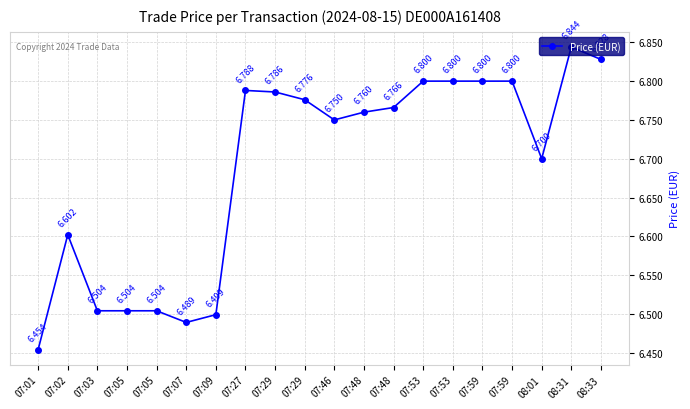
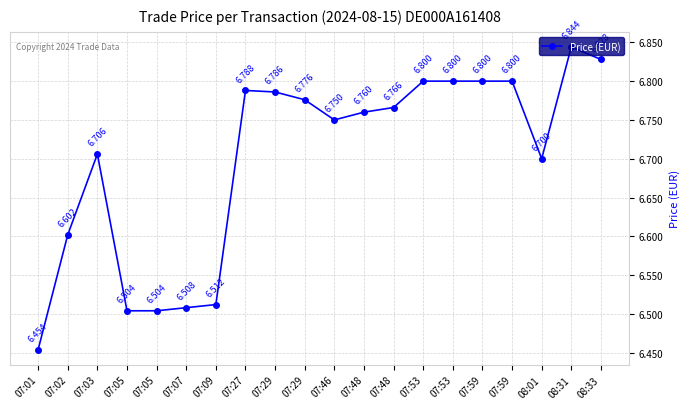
  {
    "07:01": 6.454,
    "07:02": 6.602,
-   "07:03": 6.504,
-   "07:07": 6.489,
-   "07:09": 6.499,
+   "07:03": 6.706,
+   "07:07": 6.508,
+   "07:09": 6.512,
    "07:27": 6.788,
    "07:46": 6.750,
    "08:01": 6.700
  }
